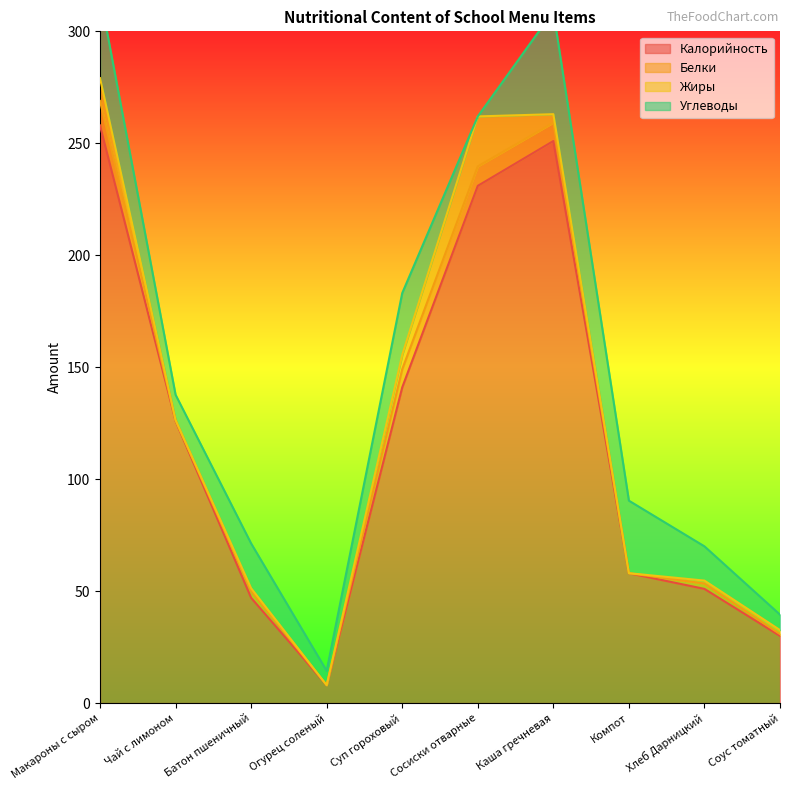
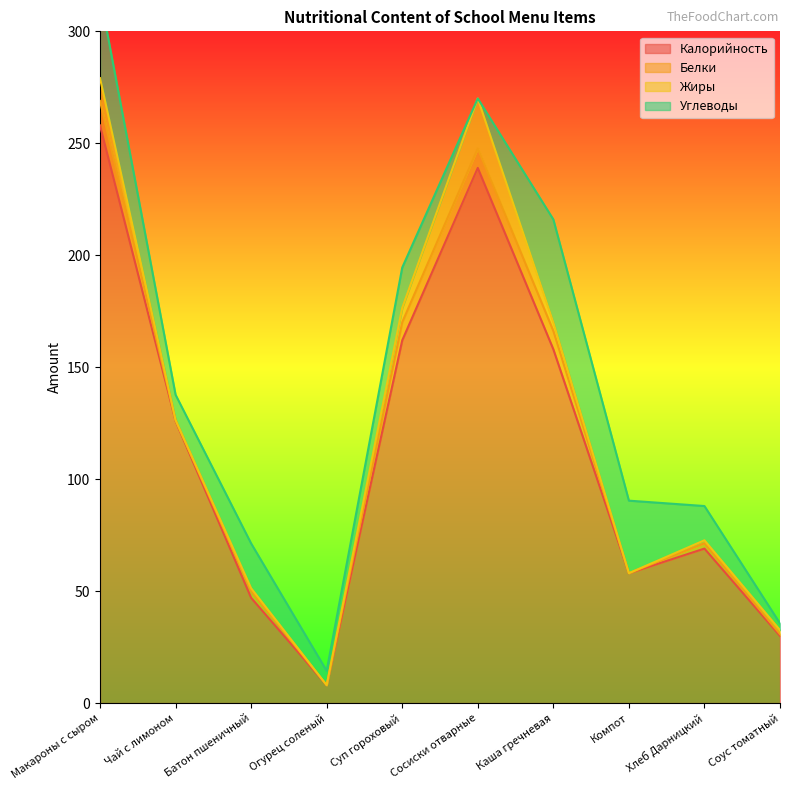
  {
    "Калорийность": {
      "Макароны с сыром": 258,
      "Батон пшеничный": 47,
-     "Суп гороховый": 141,
-     "Сосиски отварные": 231,
-     "Каша гречневая": 251,
-     "Хлеб Дарницкий": 51
+     "Суп гороховый": 162,
+     "Сосиски отварные": 239,
+     "Каша гречневая": 158,
+     "Хлеб Дарницкий": 69
    },
    "Углеводы": {
      "Чай с лимоном": 11,
      "Батон пшеничный": 20,
      "Огурец соленый": 6,
-     "Суп гороховый": 28,
+     "Суп гороховый": 18,
      "Компот": 32,
      "Хлеб Дарницкий": 15,
-     "Соус томатный": 7
+     "Соус томатный": 3
    }
  }
